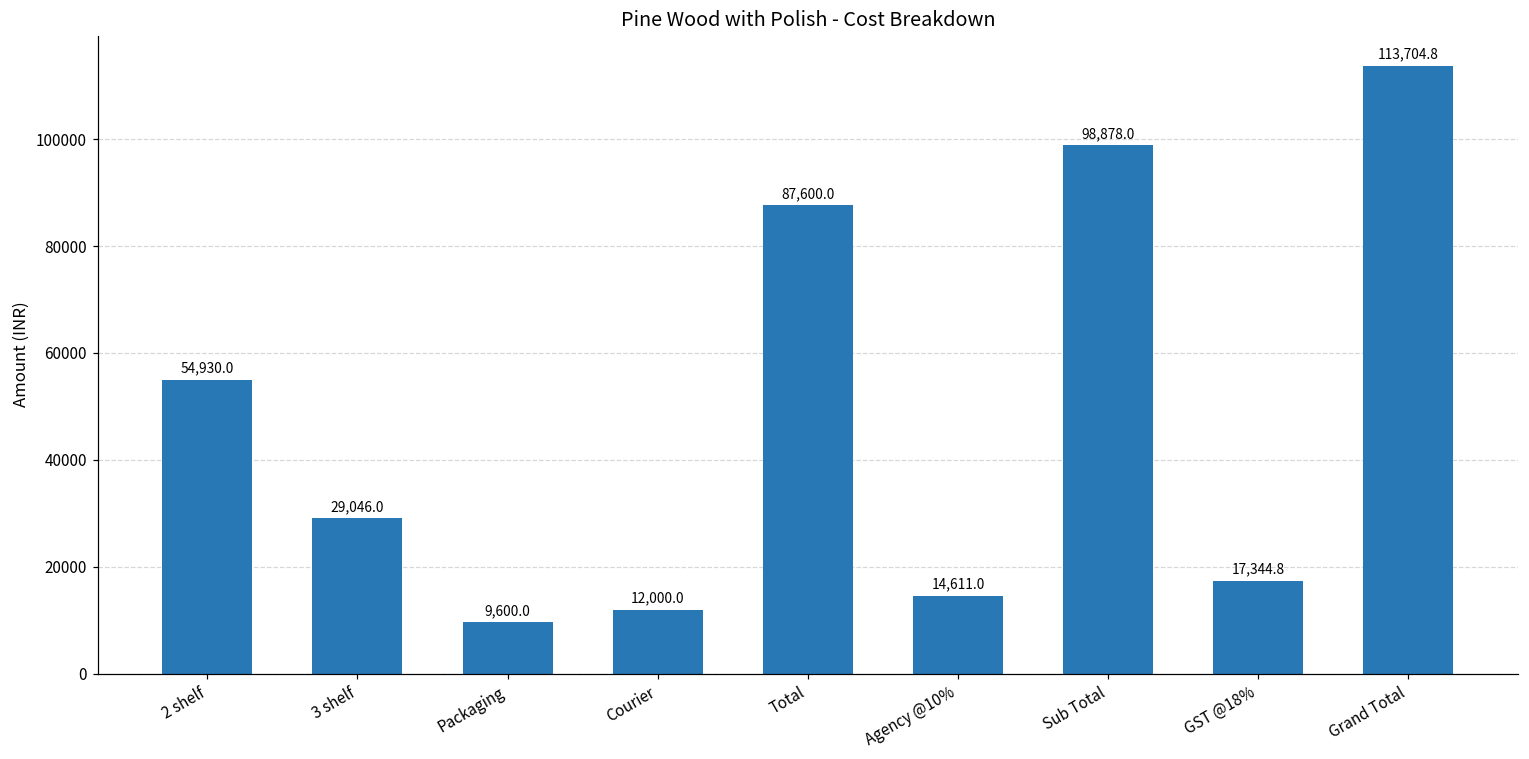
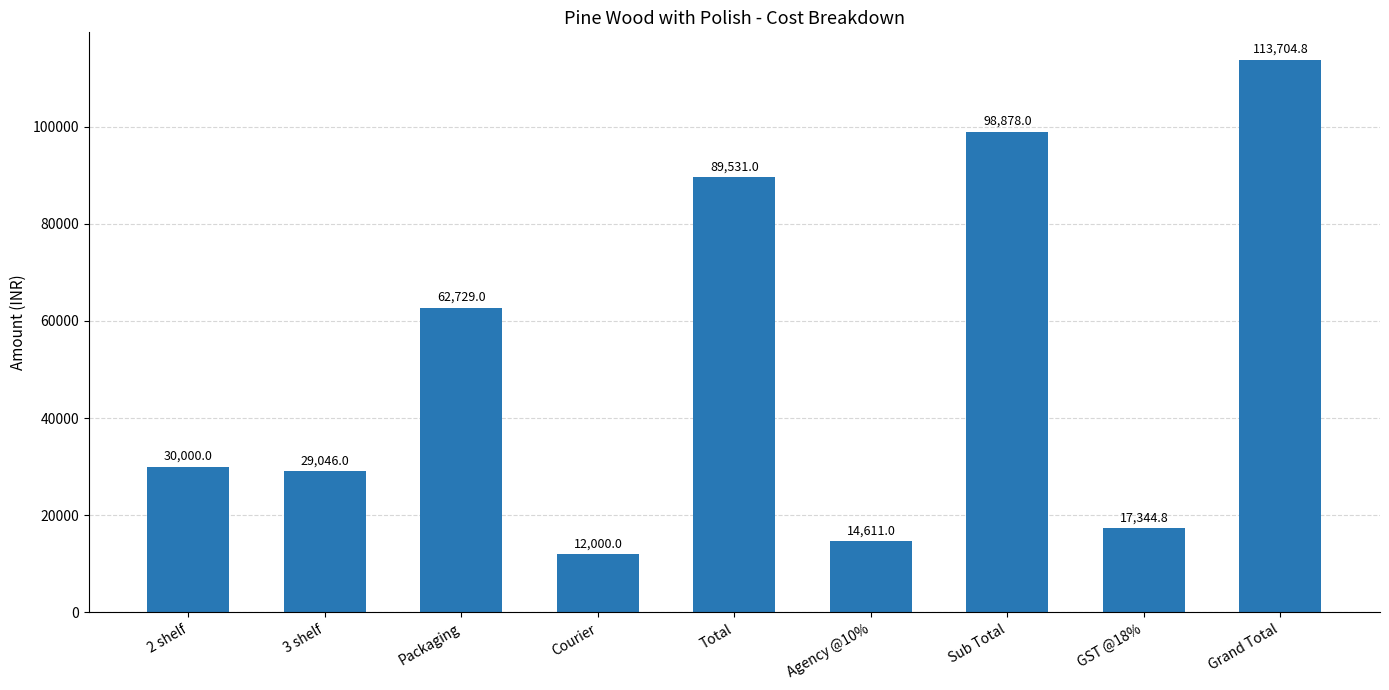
  {
-   "2 shelf": "54,930.0",
+   "2 shelf": "30,000.0",
    "3 shelf": "29,046.0",
-   "Packaging": "9,600.0",
+   "Packaging": "62,729.0",
    "Courier": "12,000.0",
-   "Total": "87,600.0",
+   "Total": "89,531.0",
    "Agency @10%": "14,611.0",
    "Sub Total": "98,878.0",
    "GST @18%": "17,344.8",
    "Grand Total": "113,704.8"
  }
